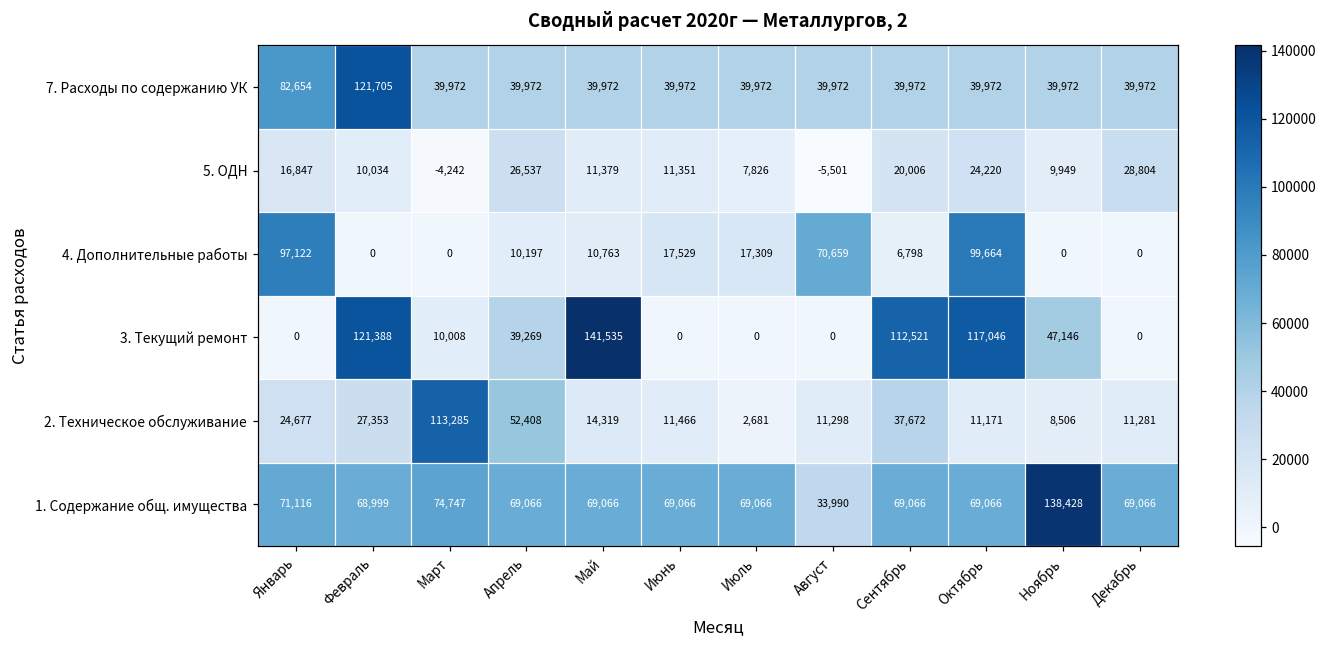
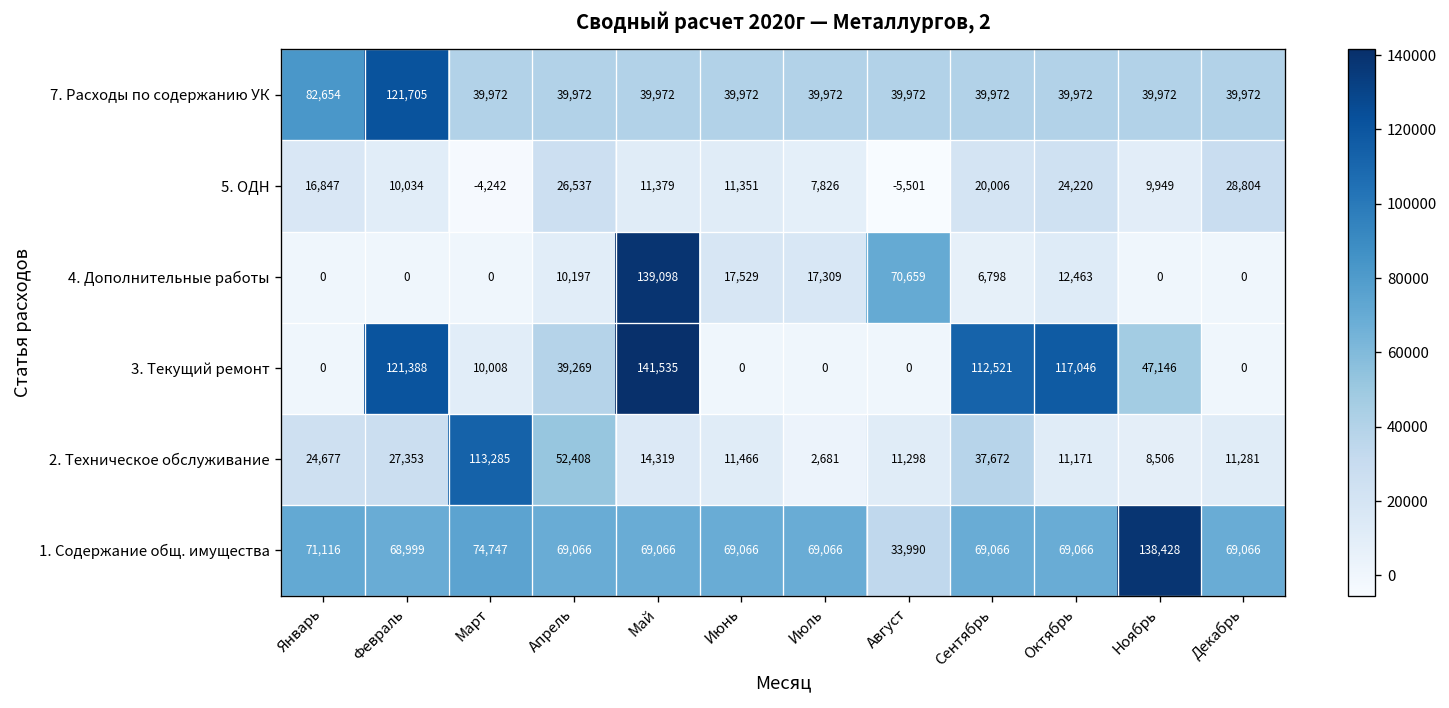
  {
    "7. Расходы по содержанию УК": {
      "Январь": "82,654",
      "Февраль": "121,705",
      "Март": "39,972",
      "Апрель": "39,972",
      "Май": "39,972",
      "Июнь": "39,972",
      "Июль": "39,972",
      "Август": "39,972",
      "Сентябрь": "39,972",
      "Октябрь": "39,972",
      "Ноябрь": "39,972",
      "Декабрь": "39,972"
    },
    "5. ОДН": {
      "Январь": "16,847",
      "Февраль": "10,034",
      "Март": "-4,242",
      "Апрель": "26,537",
      "Май": "11,379",
      "Июнь": "11,351",
      "Июль": "7,826",
      "Август": "-5,501",
      "Сентябрь": "20,006",
      "Октябрь": "24,220",
      "Ноябрь": "9,949",
      "Декабрь": "28,804"
    },
    "4. Дополнительные работы": {
-     "Январь": "97,122",
+     "Январь": "0",
      "Февраль": "0",
      "Март": "0",
      "Апрель": "10,197",
-     "Май": "10,763",
+     "Май": "139,098",
      "Июнь": "17,529",
      "Июль": "17,309",
      "Август": "70,659",
      "Сентябрь": "6,798",
-     "Октябрь": "99,664",
+     "Октябрь": "12,463",
      "Ноябрь": "0",
      "Декабрь": "0"
    },
    "3. Текущий ремонт": {
      "Январь": "0",
      "Февраль": "121,388",
      "Март": "10,008",
      "Апрель": "39,269",
      "Май": "141,535",
      "Июнь": "0",
      "Июль": "0",
      "Август": "0",
      "Сентябрь": "112,521",
      "Октябрь": "117,046",
      "Ноябрь": "47,146",
      "Декабрь": "0"
    },
    "2. Техническое обслуживание": {
      "Январь": "24,677",
      "Февраль": "27,353",
      "Март": "113,285",
      "Апрель": "52,408",
      "Май": "14,319",
      "Июнь": "11,466",
      "Июль": "2,681",
      "Август": "11,298",
      "Сентябрь": "37,672",
      "Октябрь": "11,171",
      "Ноябрь": "8,506",
      "Декабрь": "11,281"
    },
    "1. Содержание общ. имущества": {
      "Январь": "71,116",
      "Февраль": "68,999",
      "Март": "74,747",
      "Апрель": "69,066",
      "Май": "69,066",
      "Июнь": "69,066",
      "Июль": "69,066",
      "Август": "33,990",
      "Сентябрь": "69,066",
      "Октябрь": "69,066",
      "Ноябрь": "138,428",
      "Декабрь": "69,066"
    }
  }
